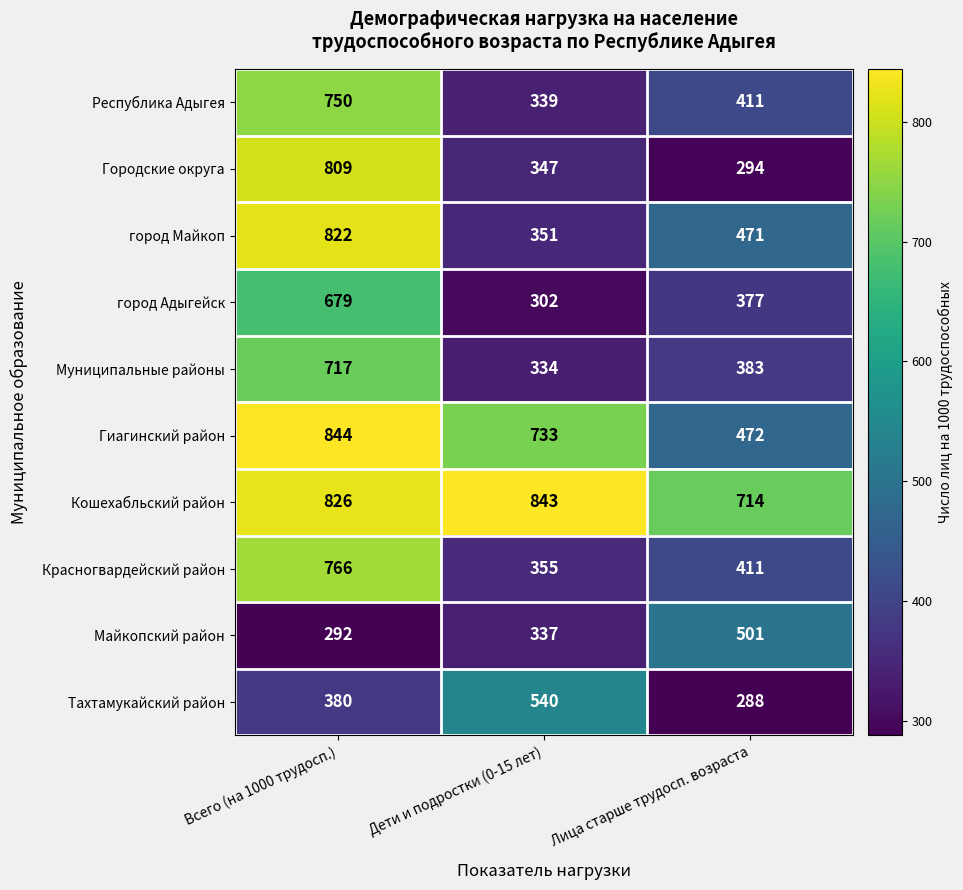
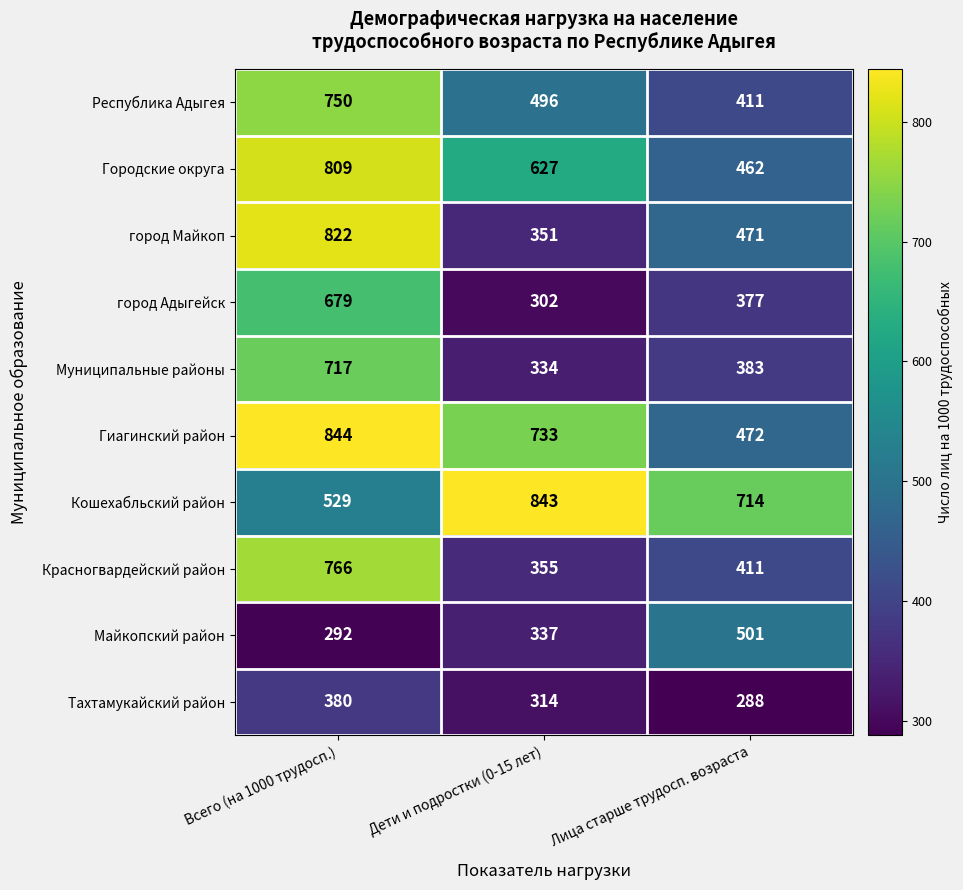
  {
    "Республика Адыгея": {
      "Всего (на 1000 трудосп.)": 750,
-     "Дети и подростки (0-15 лет)": 339,
+     "Дети и подростки (0-15 лет)": 496,
      "Лица старше трудосп. возраста": 411
    },
    "Городские округа": {
      "Всего (на 1000 трудосп.)": 809,
-     "Дети и подростки (0-15 лет)": 347,
-     "Лица старше трудосп. возраста": 294
+     "Дети и подростки (0-15 лет)": 627,
+     "Лица старше трудосп. возраста": 462
    },
    "город Майкоп": {
      "Всего (на 1000 трудосп.)": 822,
      "Дети и подростки (0-15 лет)": 351,
      "Лица старше трудосп. возраста": 471
    },
    "город Адыгейск": {
      "Всего (на 1000 трудосп.)": 679,
      "Дети и подростки (0-15 лет)": 302,
      "Лица старше трудосп. возраста": 377
    },
    "Муниципальные районы": {
      "Всего (на 1000 трудосп.)": 717,
      "Дети и подростки (0-15 лет)": 334,
      "Лица старше трудосп. возраста": 383
    },
    "Гиагинский район": {
      "Всего (на 1000 трудосп.)": 844,
      "Дети и подростки (0-15 лет)": 733,
      "Лица старше трудосп. возраста": 472
    },
    "Кошехабльский район": {
-     "Всего (на 1000 трудосп.)": 826,
+     "Всего (на 1000 трудосп.)": 529,
      "Дети и подростки (0-15 лет)": 843,
      "Лица старше трудосп. возраста": 714
    },
    "Красногвардейский район": {
      "Всего (на 1000 трудосп.)": 766,
      "Дети и подростки (0-15 лет)": 355,
      "Лица старше трудосп. возраста": 411
    },
    "Майкопский район": {
      "Всего (на 1000 трудосп.)": 292,
      "Дети и подростки (0-15 лет)": 337,
      "Лица старше трудосп. возраста": 501
    },
    "Тахтамукайский район": {
      "Всего (на 1000 трудосп.)": 380,
-     "Дети и подростки (0-15 лет)": 540,
+     "Дети и подростки (0-15 лет)": 314,
      "Лица старше трудосп. возраста": 288
    }
  }
